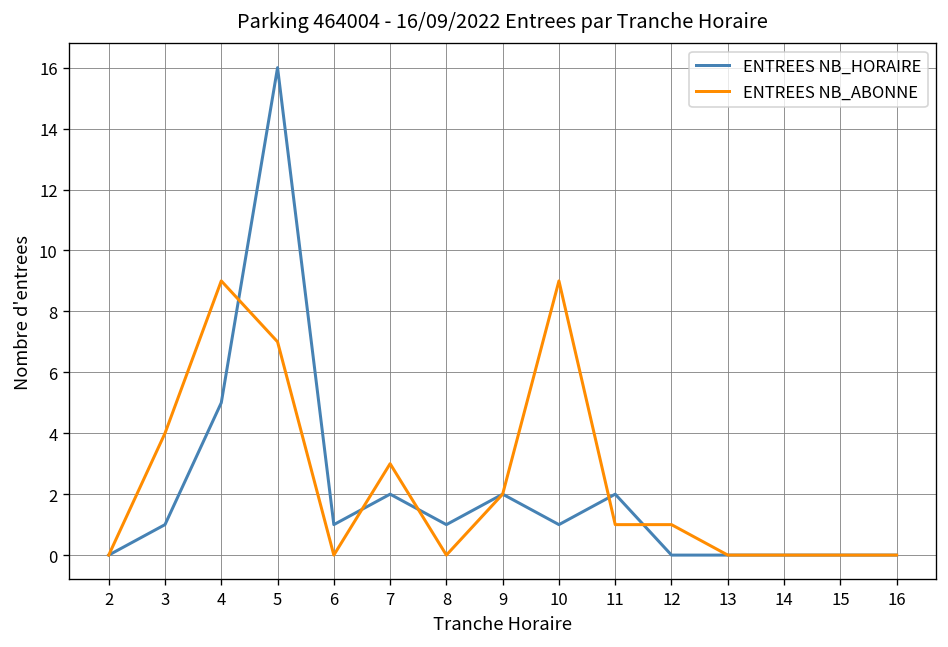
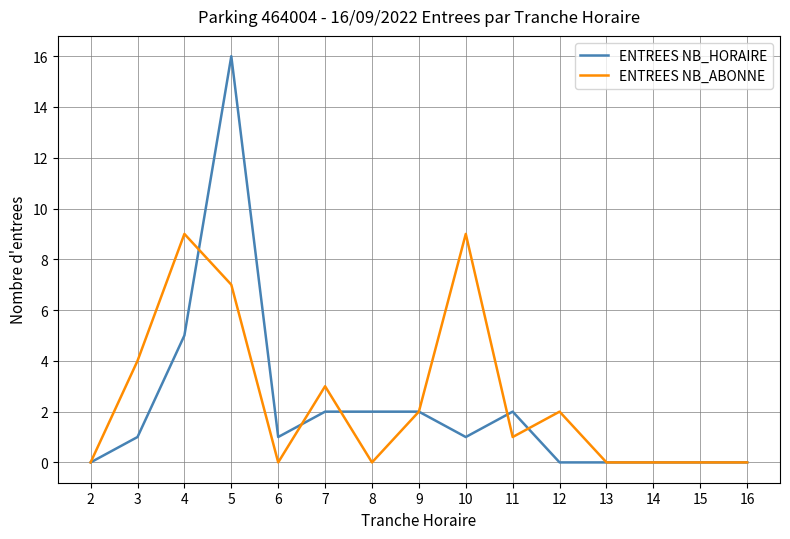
  {
    "ENTREES NB_HORAIRE": {
      "3": 1,
      "4": 5,
      "5": 16,
      "6": 1,
      "7": 2,
-     "8": 1,
+     "8": 2,
      "10": 1,
      "11": 2,
      "12": 0
    },
    "ENTREES NB_ABONNE": {
      "3": 4,
      "4": 9,
      "5": 7,
      "6": 0,
      "7": 3,
      "8": 0,
      "10": 9,
      "11": 1,
-     "12": 1
+     "12": 2
    }
  }
